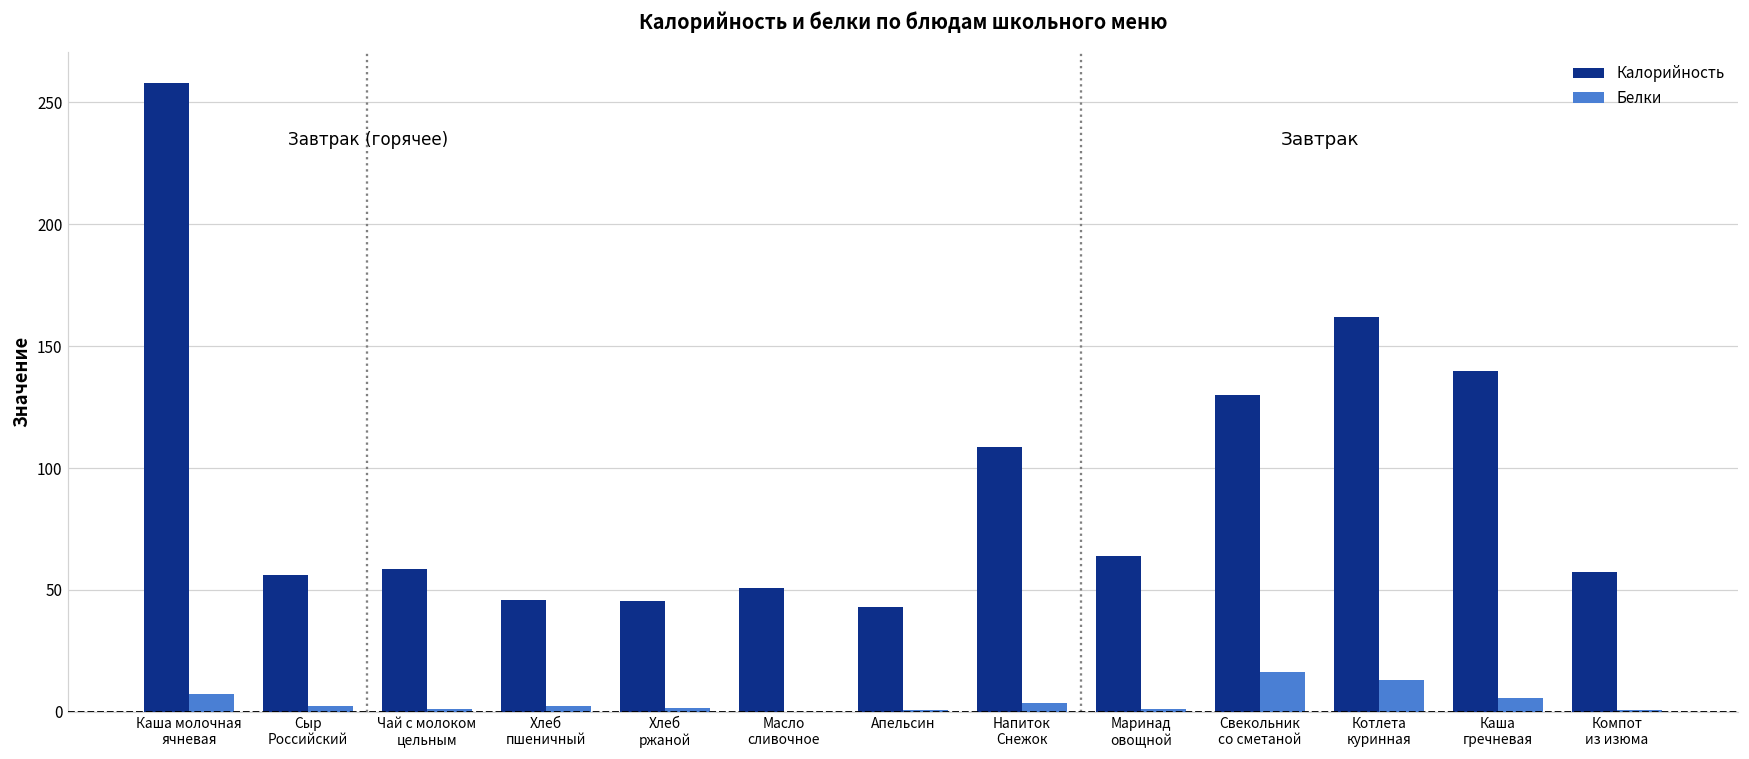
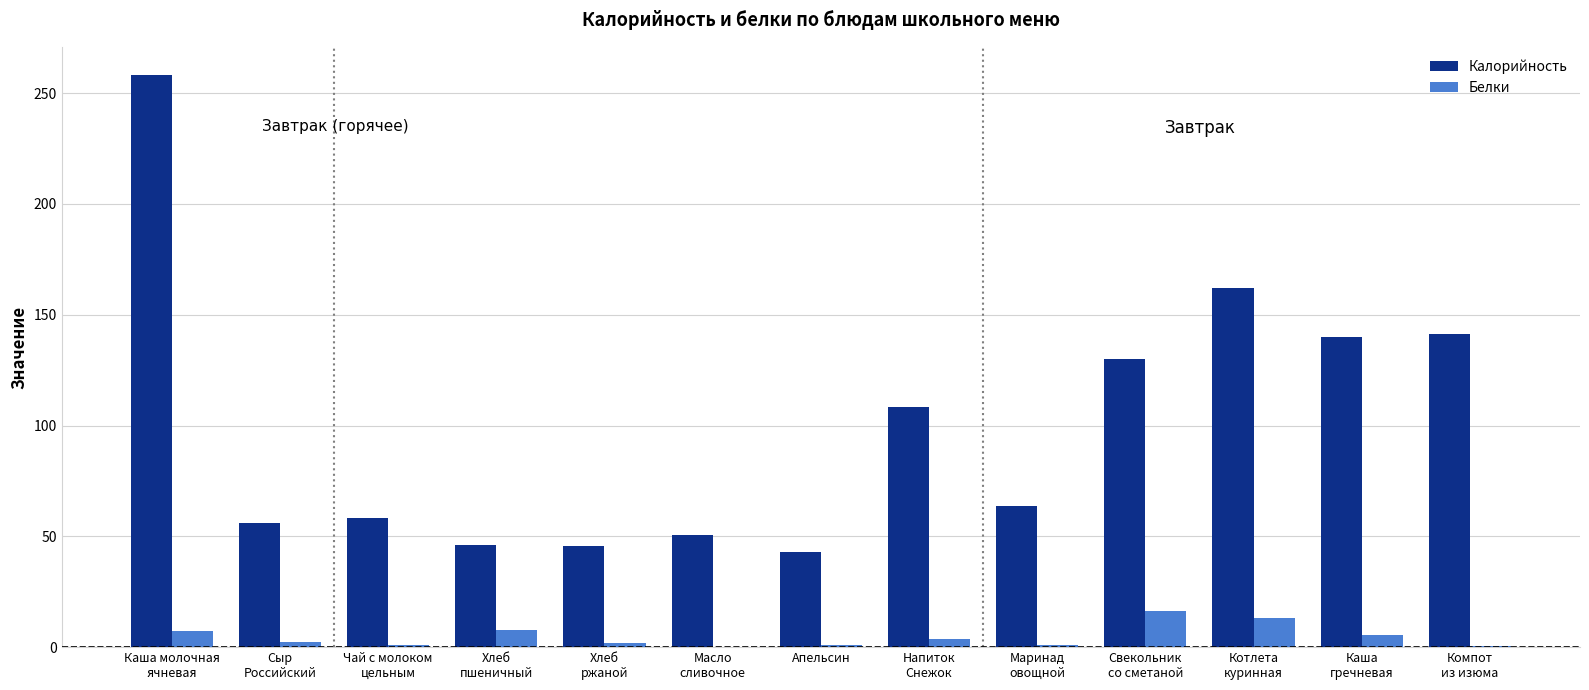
  {
    "Калорийность": {
      "Каша молочная ячневая": 258,
      "Сыр Российский": 56,
      "Чай с молоком цельным": 58,
      "Хлеб пшеничный": 46,
      "Хлеб ржаной": 46,
      "Масло сливочное": 51,
      "Апельсин": 43,
      "Напиток Снежок": 109,
      "Маринад овощной": 64,
      "Свекольник со сметаной": 130,
      "Котлета куринная": 162,
      "Каша гречневая": 140,
-     "Компот из изюма": 57
+     "Компот из изюма": 141
    },
    "Белки": {
      "Каша молочная ячневая": 7,
      "Сыр Российский": 2,
-     "Хлеб пшеничный": 2,
+     "Хлеб пшеничный": 8,
      "Хлеб ржаной": 2,
      "Напиток Снежок": 4,
      "Свекольник со сметаной": 16,
      "Котлета куринная": 13,
      "Каша гречневая": 6
    }
  }
